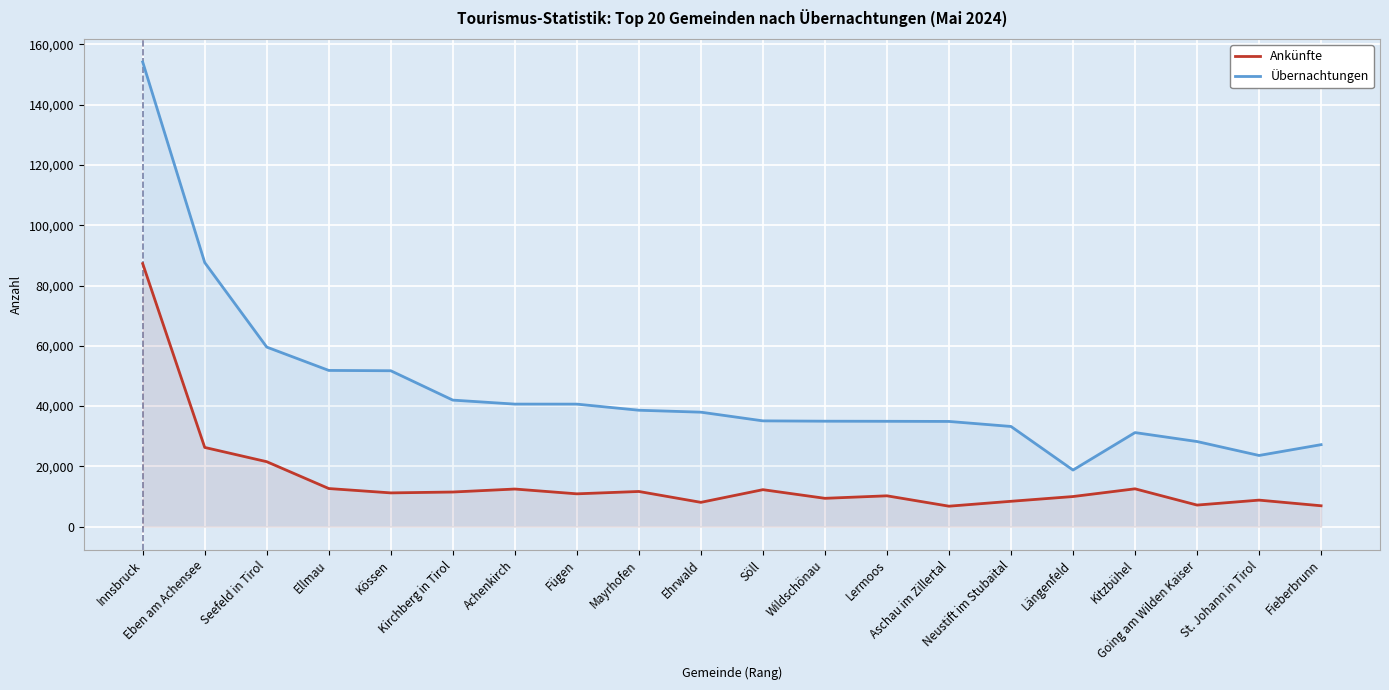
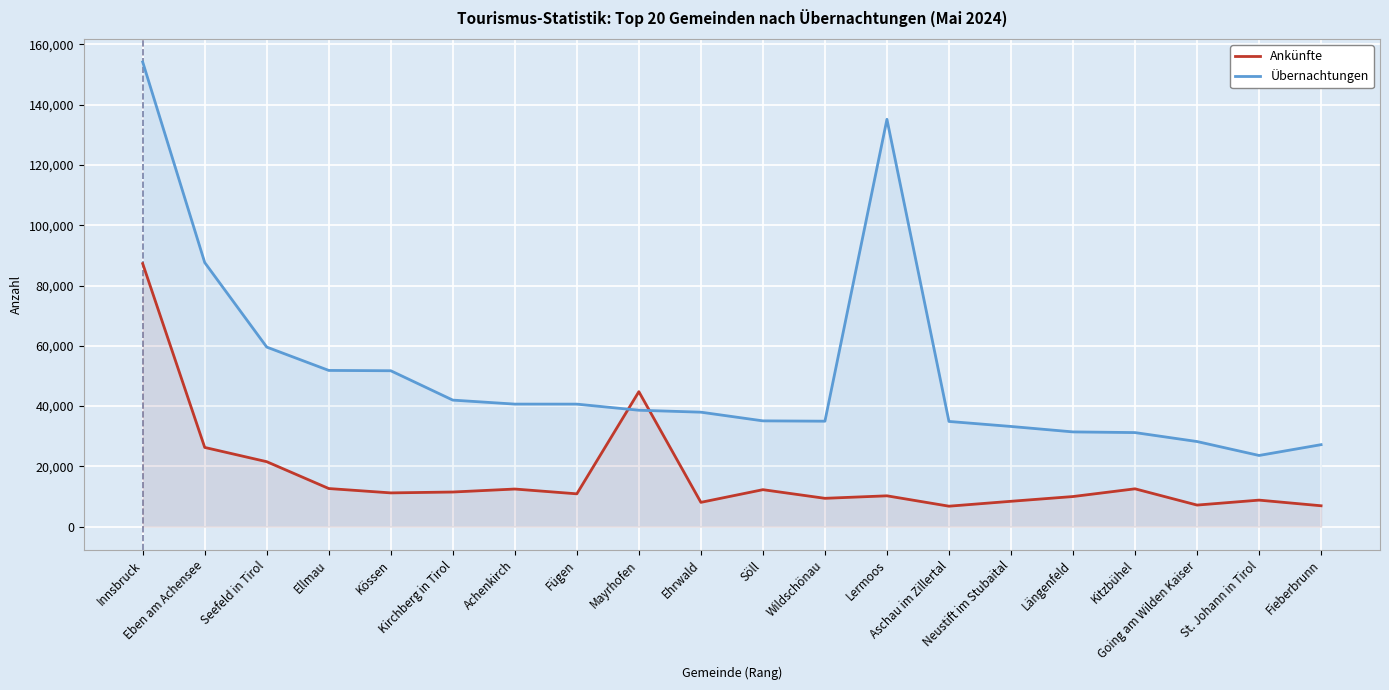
  {
    "Ankünfte": {
      "Innsbruck": "87,000",
      "Eben am Achensee": "26,000",
      "Seefeld in Tirol": "22,000",
      "Ellmau": "13,000",
      "Kössen": "11,000",
      "Kirchberg in Tirol": "11,000",
      "Achenkirch": "12,000",
      "Fügen": "11,000",
-     "Mayrhofen": "12,000",
+     "Mayrhofen": "45,000",
      "Ehrwald": "8,000",
      "Söll": "12,000",
      "Wildschönau": "9,000",
      "Lermoos": "10,000",
      "Aschau im Zillertal": "7,000",
      "Neustift im Stubaital": "8,000",
      "Längenfeld": "10,000",
      "Kitzbühel": "13,000",
      "Going am Wilden Kaiser": "7,000",
      "St. Johann in Tirol": "9,000",
      "Fieberbrunn": "7,000"
    },
    "Übernachtungen": {
      "Innsbruck": "154,000",
      "Eben am Achensee": "88,000",
      "Seefeld in Tirol": "60,000",
      "Ellmau": "52,000",
      "Kössen": "52,000",
      "Kirchberg in Tirol": "42,000",
      "Achenkirch": "41,000",
      "Fügen": "41,000",
      "Mayrhofen": "39,000",
      "Ehrwald": "38,000",
      "Söll": "35,000",
      "Wildschönau": "35,000",
-     "Lermoos": "35,000",
+     "Lermoos": "135,000",
      "Aschau im Zillertal": "35,000",
      "Neustift im Stubaital": "33,000",
-     "Längenfeld": "19,000",
+     "Längenfeld": "31,000",
      "Kitzbühel": "31,000",
      "Going am Wilden Kaiser": "28,000",
      "St. Johann in Tirol": "24,000",
      "Fieberbrunn": "27,000"
    }
  }
